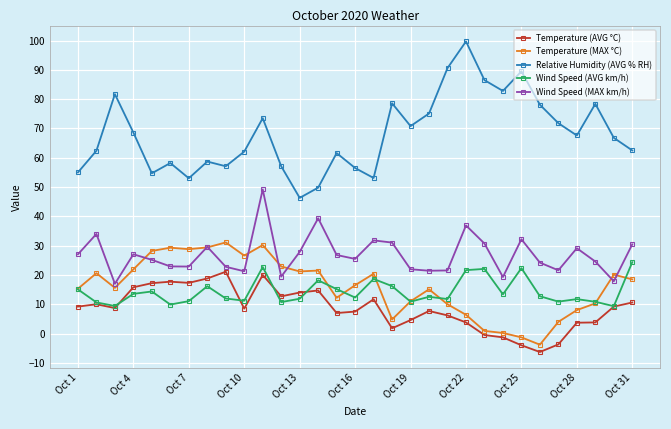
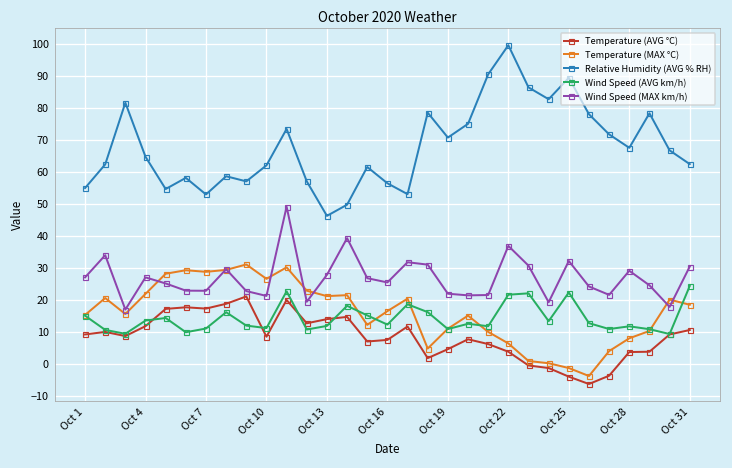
  {
    "Temperature (AVG °C)": {
      "Oct 1": 9,
-     "Oct 4": 16,
+     "Oct 4": 12,
      "Oct 7": 17,
      "Oct 10": 9,
      "Oct 13": 14,
      "Oct 16": 8,
      "Oct 19": 5,
      "Oct 22": 4,
      "Oct 25": -4,
      "Oct 28": 4,
      "Oct 31": 11
    },
    "Temperature (MAX °C)": {
      "Oct 4": 22,
      "Oct 7": 29,
      "Oct 10": 27,
      "Oct 13": 21,
      "Oct 16": 17,
      "Oct 22": 6,
      "Oct 25": -1,
      "Oct 28": 8,
      "Oct 31": 19
    },
    "Relative Humidity (AVG % RH)": {
      "Oct 1": 55,
-     "Oct 4": 69,
+     "Oct 4": 65,
      "Oct 7": 53,
      "Oct 10": 62,
      "Oct 13": 46,
      "Oct 16": 57,
      "Oct 19": 71,
      "Oct 22": 100,
      "Oct 28": 68,
      "Oct 31": 63
    },
    "Wind Speed (AVG km/h)": {
      "Oct 4": 14,
      "Oct 7": 11,
      "Oct 10": 11,
      "Oct 13": 12,
      "Oct 16": 12,
      "Oct 22": 22,
      "Oct 25": 22,
      "Oct 28": 12,
      "Oct 31": 24
    },
    "Wind Speed (MAX km/h)": {
      "Oct 1": 27,
      "Oct 4": 27,
      "Oct 7": 23,
      "Oct 10": 21,
      "Oct 13": 28,
      "Oct 16": 25,
      "Oct 19": 22,
      "Oct 22": 37,
      "Oct 25": 32,
      "Oct 28": 29,
      "Oct 31": 30
    }
  }
